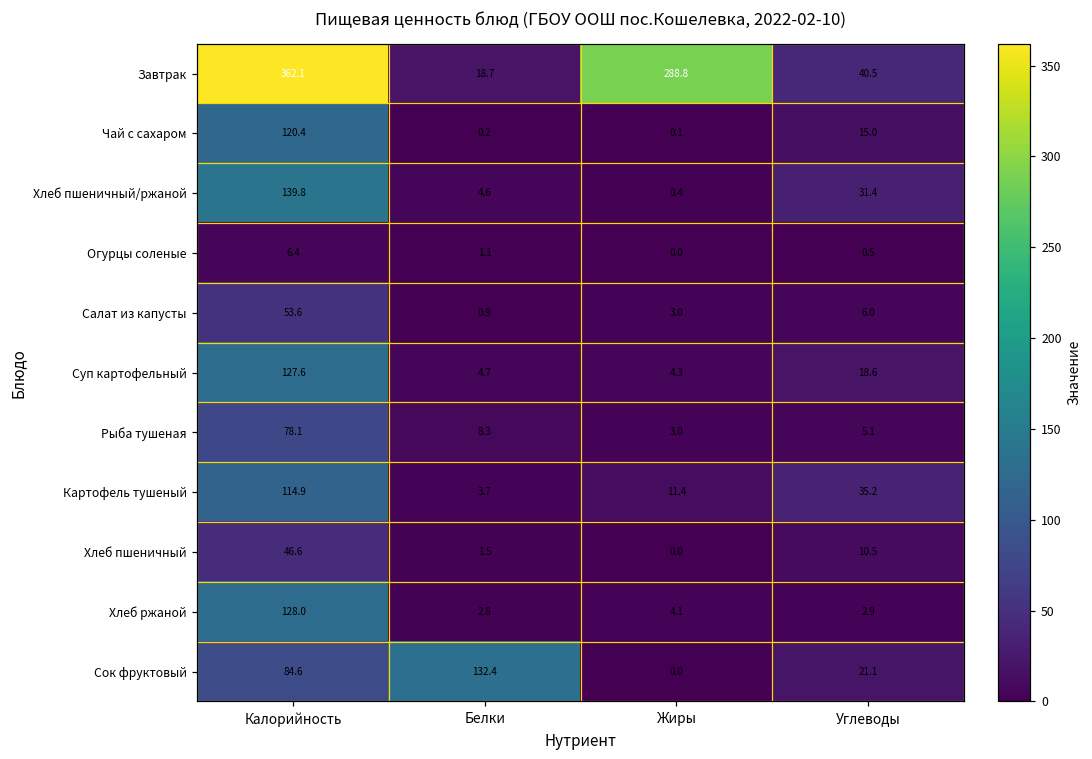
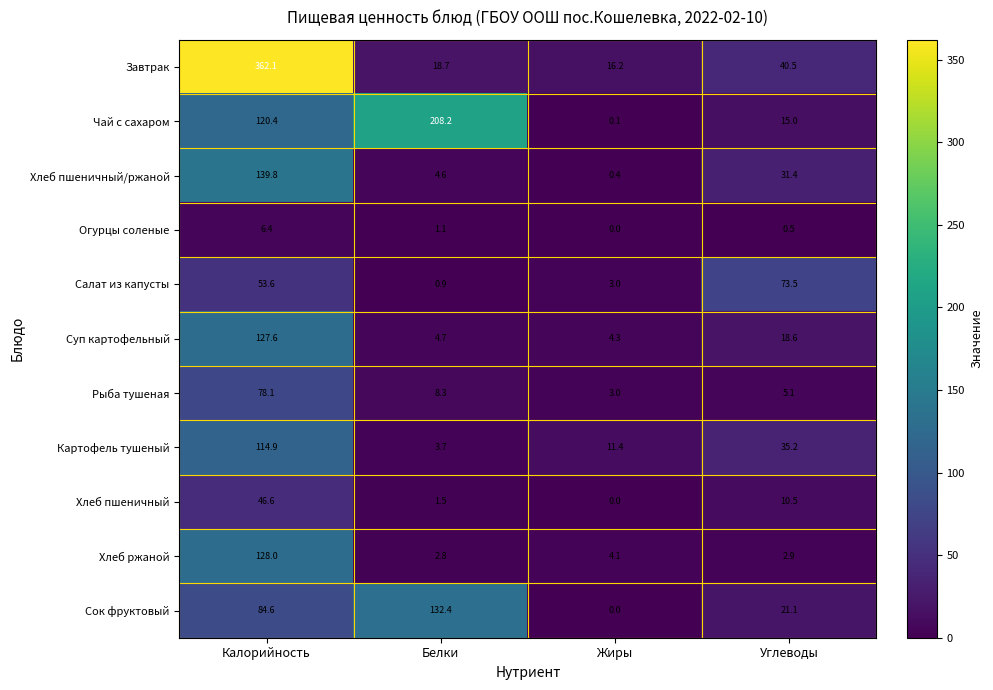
  {
    "Завтрак": {
      "Калорийность": 362.1,
      "Белки": 18.7,
-     "Жиры": 288.8,
+     "Жиры": 16.2,
      "Углеводы": 40.5
    },
    "Чай с сахаром": {
      "Калорийность": 120.4,
-     "Белки": 0.2,
+     "Белки": 208.2,
      "Жиры": 0.1,
      "Углеводы": 15.0
    },
    "Хлеб пшеничный/ржаной": {
      "Калорийность": 139.8,
      "Белки": 4.6,
      "Жиры": 0.4,
      "Углеводы": 31.4
    },
    "Огурцы соленые": {
      "Калорийность": 6.4,
      "Белки": 1.1,
      "Жиры": 0.0,
      "Углеводы": 0.5
    },
    "Салат из капусты": {
      "Калорийность": 53.6,
      "Белки": 0.9,
      "Жиры": 3.0,
-     "Углеводы": 6.0
+     "Углеводы": 73.5
    },
    "Суп картофельный": {
      "Калорийность": 127.6,
      "Белки": 4.7,
      "Жиры": 4.3,
      "Углеводы": 18.6
    },
    "Рыба тушеная": {
      "Калорийность": 78.1,
      "Белки": 8.3,
      "Жиры": 3.0,
      "Углеводы": 5.1
    },
    "Картофель тушеный": {
      "Калорийность": 114.9,
      "Белки": 3.7,
      "Жиры": 11.4,
      "Углеводы": 35.2
    },
    "Хлеб пшеничный": {
      "Калорийность": 46.6,
      "Белки": 1.5,
      "Жиры": 0.0,
      "Углеводы": 10.5
    },
    "Хлеб ржаной": {
      "Калорийность": 128.0,
      "Белки": 2.8,
      "Жиры": 4.1,
      "Углеводы": 2.9
    },
    "Сок фруктовый": {
      "Калорийность": 84.6,
      "Белки": 132.4,
      "Жиры": 0.0,
      "Углеводы": 21.1
    }
  }
